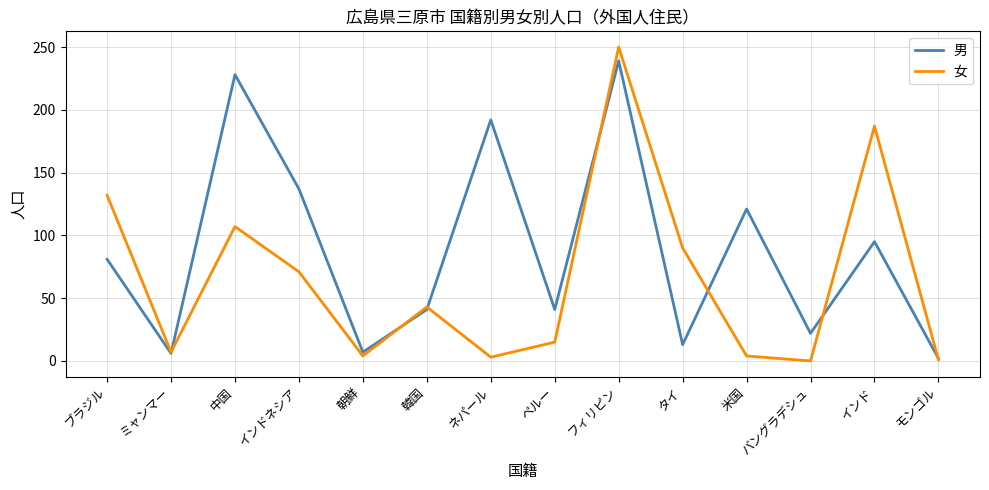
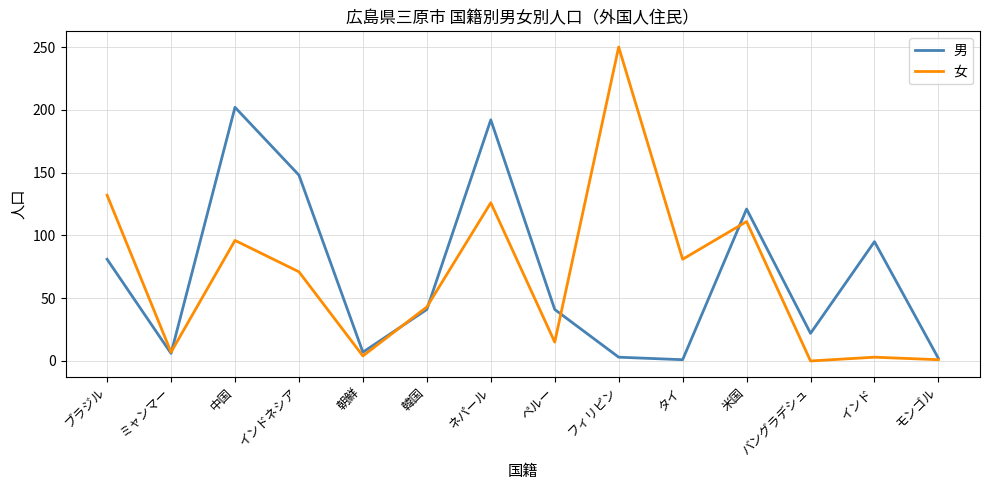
  {
    "男": {
      "ブラジル": 81,
-     "中国": 228,
-     "インドネシア": 137,
+     "中国": 202,
+     "インドネシア": 148,
      "朝鮮": 7,
      "ネパール": 192,
      "ペルー": 41,
-     "フィリピン": 239,
-     "タイ": 13,
+     "フィリピン": 3,
+     "タイ": 1,
      "米国": 121,
      "バングラデシュ": 22,
      "インド": 95
    },
    "女": {
      "ブラジル": 132,
-     "中国": 107,
+     "中国": 96,
      "インドネシア": 71,
      "朝鮮": 4,
-     "ネパール": 3,
+     "ネパール": 126,
      "ペルー": 15,
      "フィリピン": 250,
-     "タイ": 90,
-     "米国": 4,
+     "タイ": 81,
+     "米国": 111,
      "バングラデシュ": 0,
-     "インド": 187
+     "インド": 3
    }
  }
